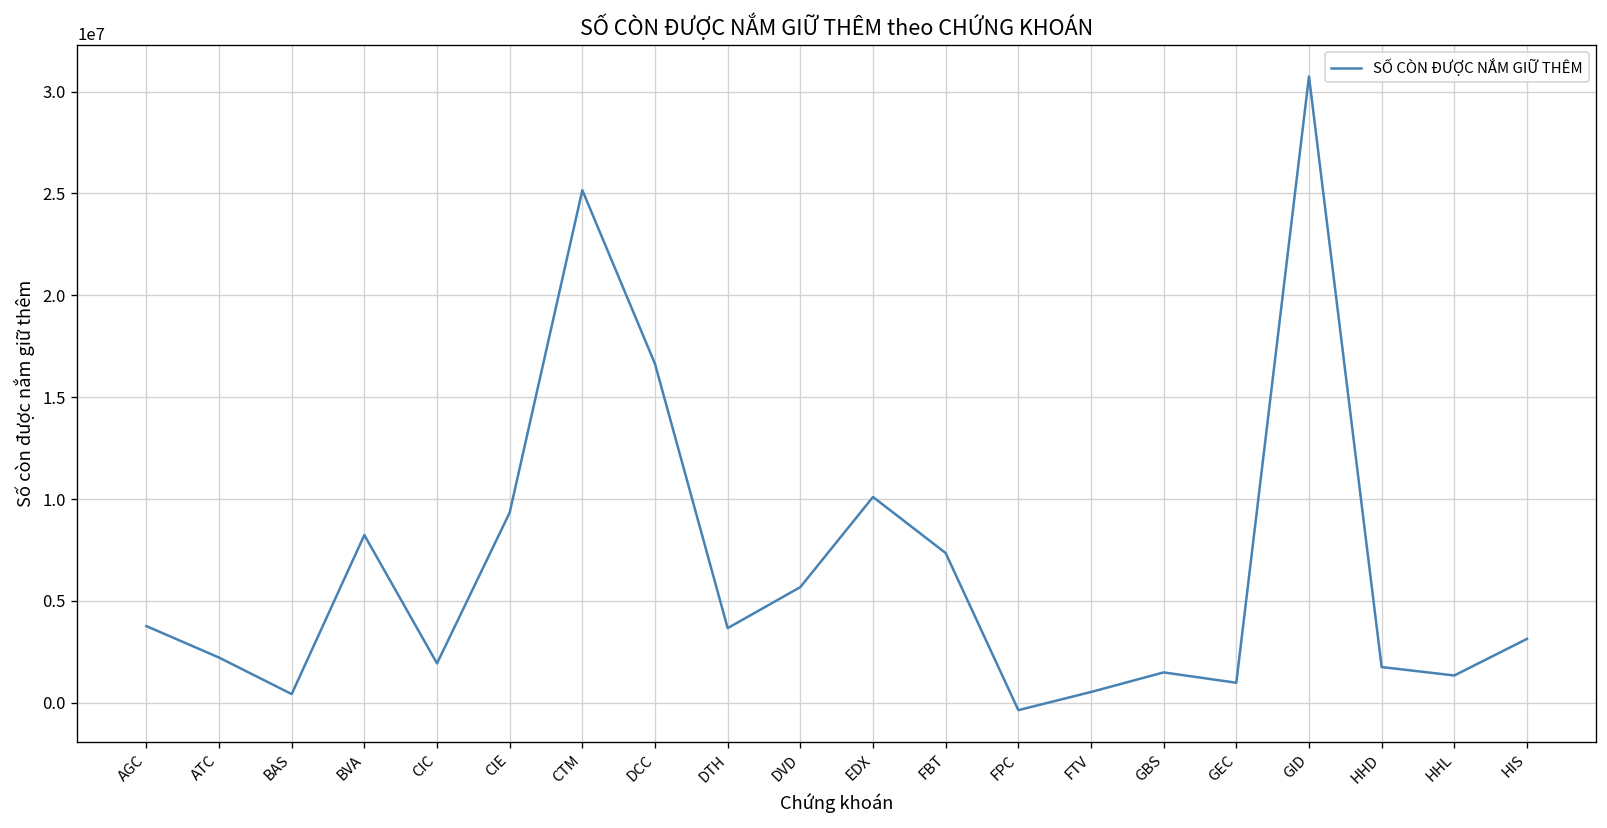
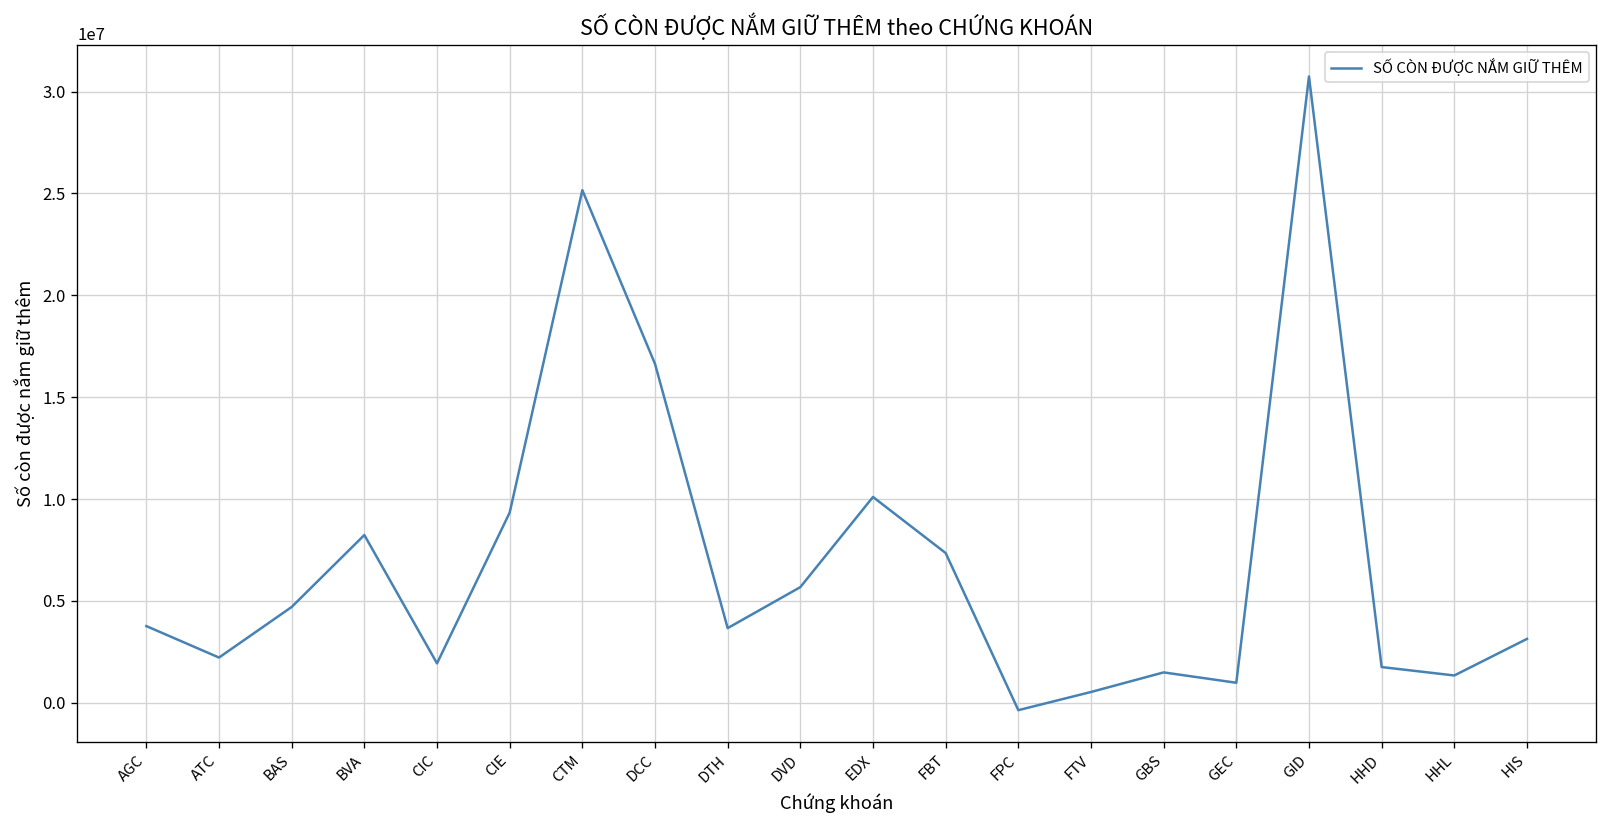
  {
    "AGC": 3800000,
    "ATC": 2200000,
-   "BAS": 400000,
+   "BAS": 4700000,
    "BVA": 8200000,
    "CIC": 1900000,
    "CIE": 9300000,
    "CTM": 25200000,
    "DCC": 16600000,
    "DTH": 3700000,
    "DVD": 5700000,
    "EDX": 10100000,
    "FBT": 7300000,
    "FPC": -400000,
    "FTV": 500000,
    "GBS": 1500000,
    "GEC": 1000000,
    "GID": 30700000,
    "HHD": 1800000,
    "HHL": 1300000,
    "HIS": 3100000
  }
